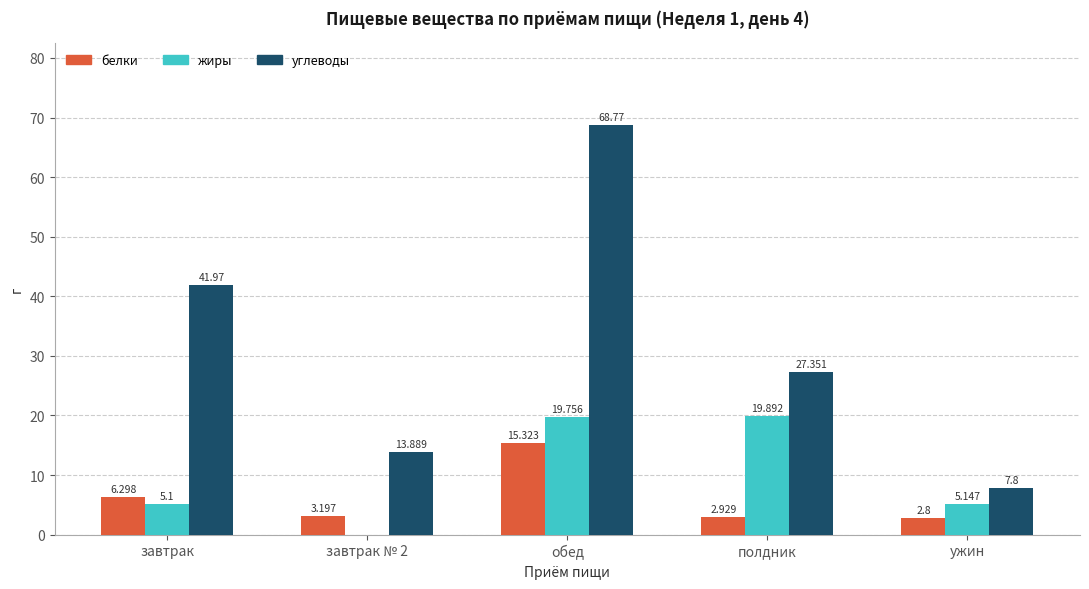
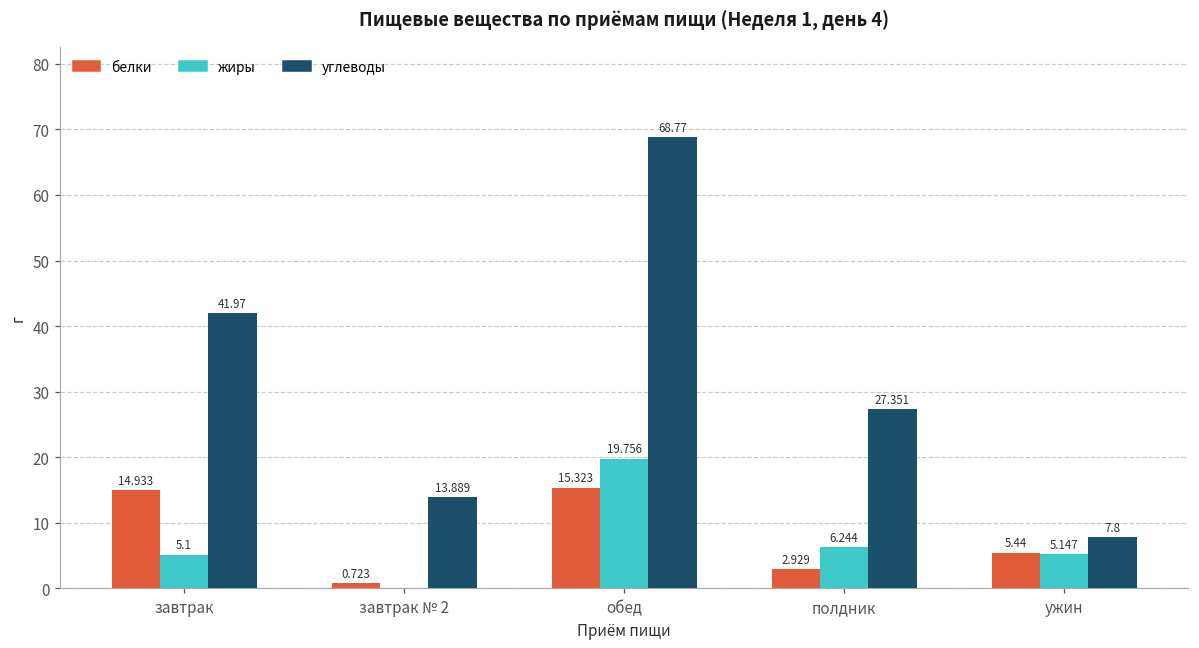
  {
    "белки": {
-     "завтрак": 6.298,
-     "завтрак № 2": 3.197,
+     "завтрак": 14.933,
+     "завтрак № 2": 0.723,
      "обед": 15.323,
      "полдник": 2.929,
-     "ужин": 2.8
+     "ужин": 5.44
    },
    "жиры": {
      "завтрак": 5.1,
      "обед": 19.756,
-     "полдник": 19.892,
+     "полдник": 6.244,
      "ужин": 5.147
    },
    "углеводы": {
      "завтрак": 41.97,
      "завтрак № 2": 13.889,
      "обед": 68.77,
      "полдник": 27.351,
      "ужин": 7.8
    }
  }
